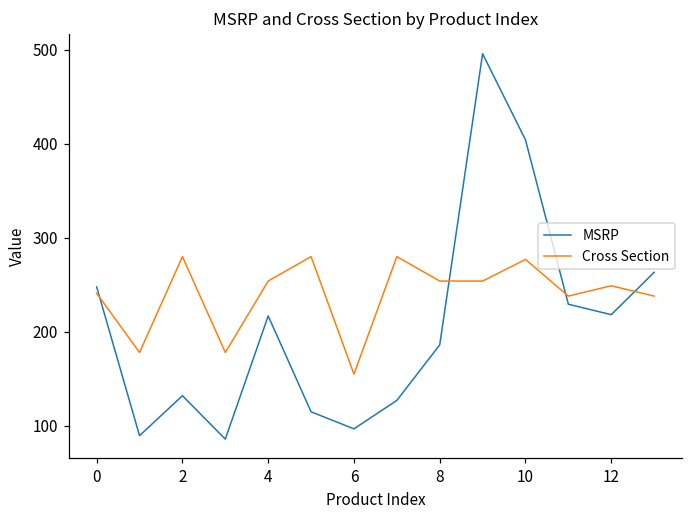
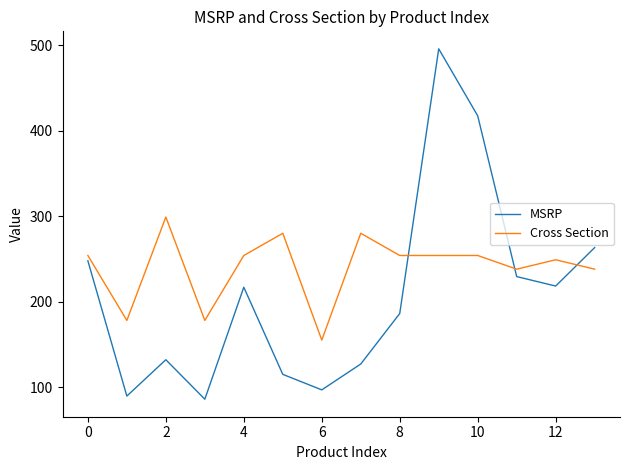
  {
    "MSRP": {
      "0": 250,
      "2": 130,
      "4": 220,
      "6": 100,
      "8": 190,
-     "10": 400,
+     "10": 420,
      "12": 220
    },
    "Cross Section": {
-     "0": 240,
-     "2": 280,
+     "0": 250,
+     "2": 300,
      "4": 250,
      "6": 160,
      "8": 250,
-     "10": 280,
+     "10": 250,
      "12": 250
    }
  }
